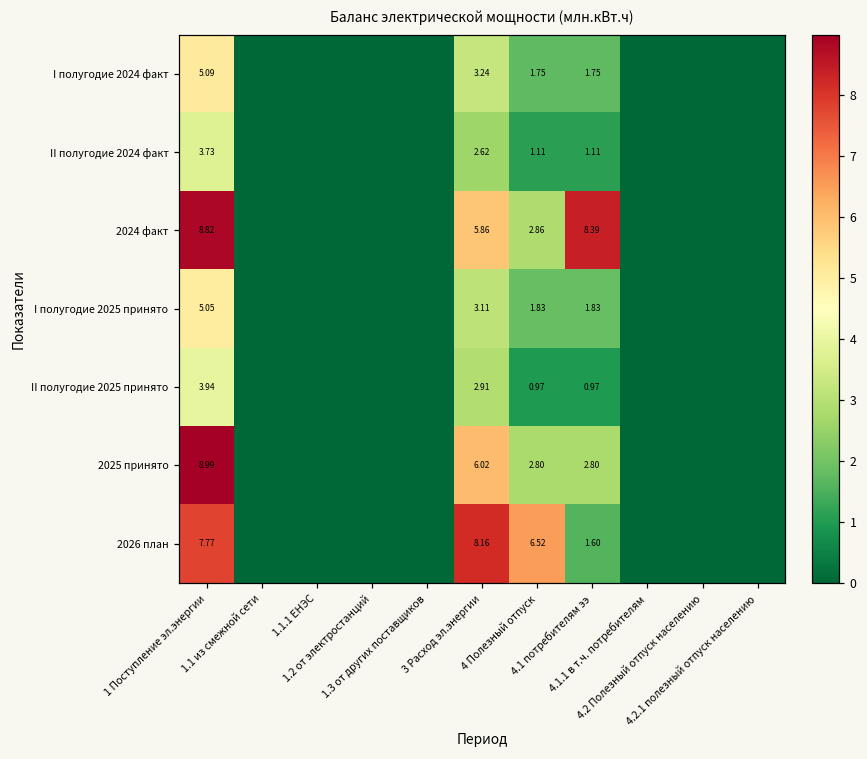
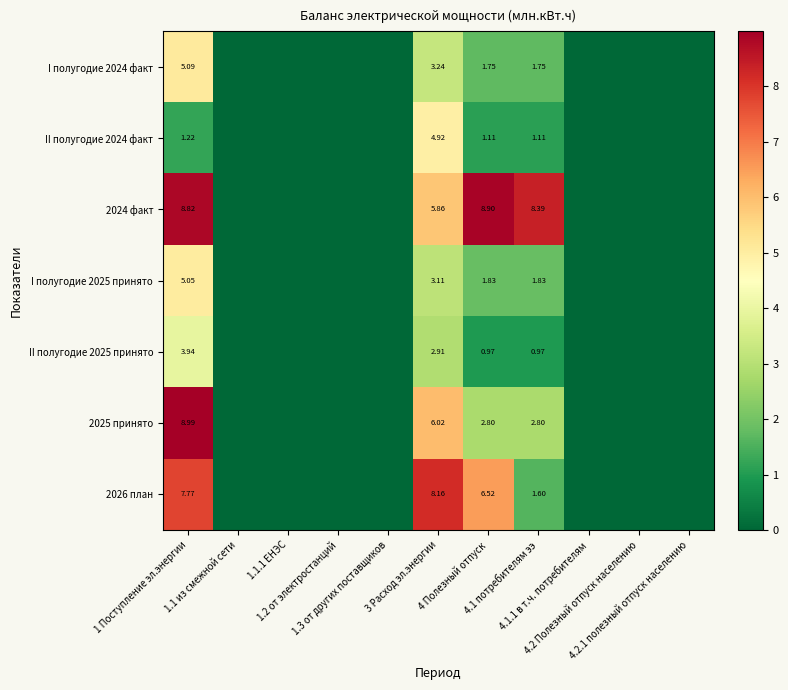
  {
    "I полугодие 2024 факт": {
      "1 Поступление эл.энергии": 5.09,
      "3 Расход эл.энергии": 3.24,
      "4 Полезный отпуск": 1.75,
      "4.1 потребителям ээ": 1.75
    },
    "II полугодие 2024 факт": {
-     "1 Поступление эл.энергии": 3.73,
-     "3 Расход эл.энергии": 2.62,
+     "1 Поступление эл.энергии": 1.22,
+     "3 Расход эл.энергии": 4.92,
      "4 Полезный отпуск": 1.11,
      "4.1 потребителям ээ": 1.11
    },
    "2024 факт": {
      "1 Поступление эл.энергии": 8.82,
      "3 Расход эл.энергии": 5.86,
-     "4 Полезный отпуск": 2.86,
+     "4 Полезный отпуск": 8.90,
      "4.1 потребителям ээ": 8.39
    },
    "I полугодие 2025 принято": {
      "1 Поступление эл.энергии": 5.05,
      "3 Расход эл.энергии": 3.11,
      "4 Полезный отпуск": 1.83,
      "4.1 потребителям ээ": 1.83
    },
    "II полугодие 2025 принято": {
      "1 Поступление эл.энергии": 3.94,
      "3 Расход эл.энергии": 2.91,
      "4 Полезный отпуск": 0.97,
      "4.1 потребителям ээ": 0.97
    },
    "2025 принято": {
      "1 Поступление эл.энергии": 8.99,
      "3 Расход эл.энергии": 6.02,
      "4 Полезный отпуск": 2.80,
      "4.1 потребителям ээ": 2.80
    },
    "2026 план": {
      "1 Поступление эл.энергии": 7.77,
      "3 Расход эл.энергии": 8.16,
      "4 Полезный отпуск": 6.52,
      "4.1 потребителям ээ": 1.60
    }
  }
